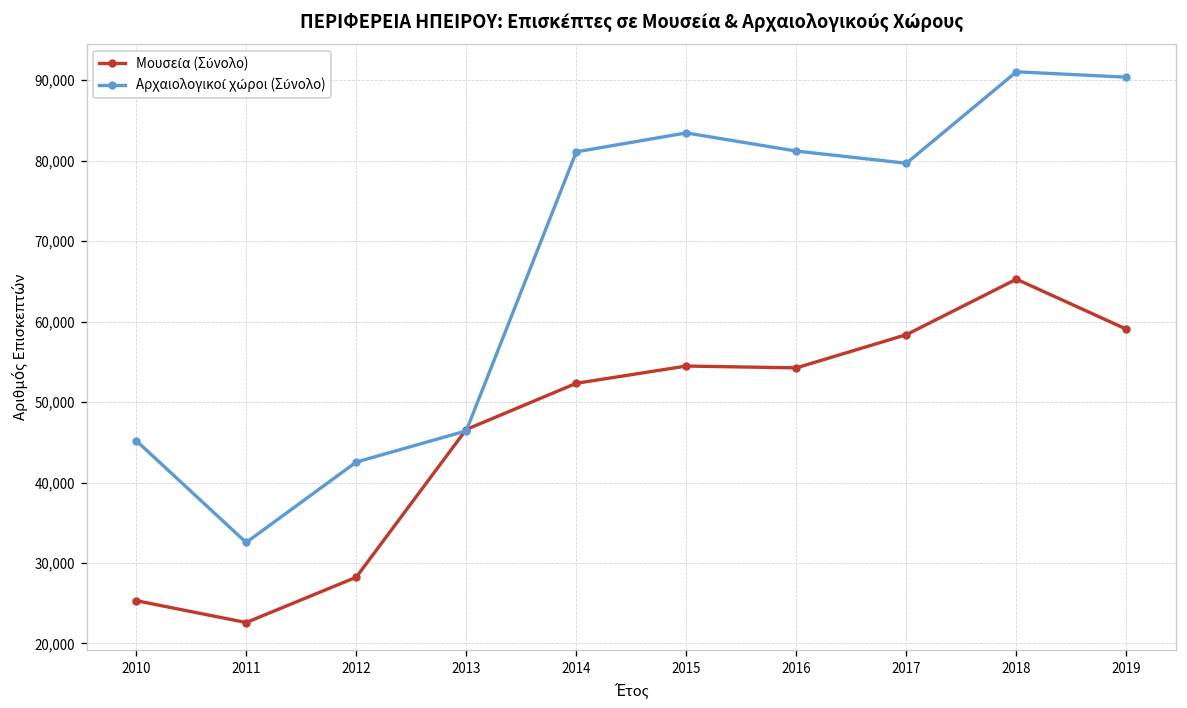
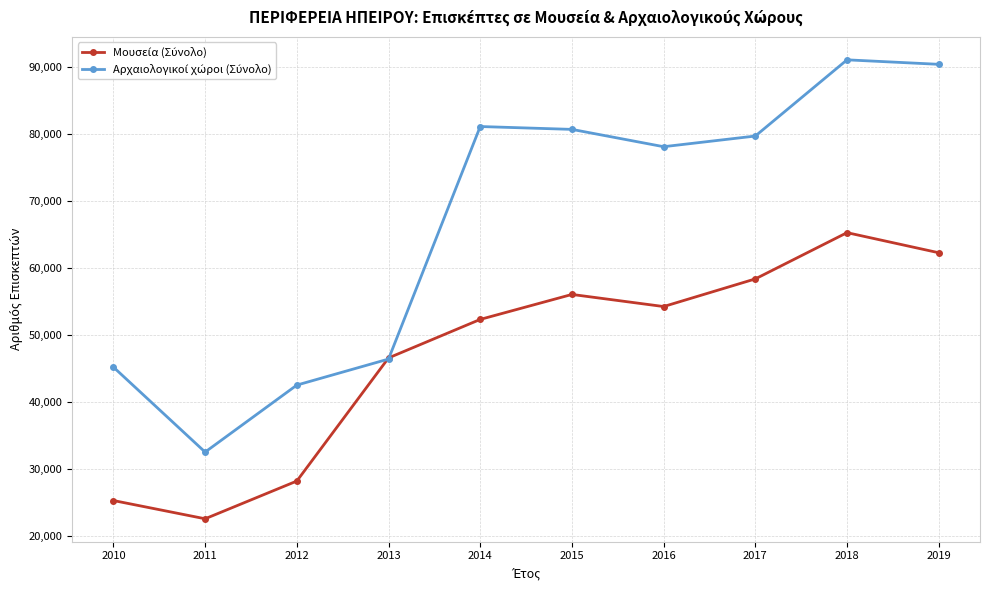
  {
    "Μουσεία (Σύνολο)": {
      "2010": "25,000",
      "2011": "23,000",
      "2012": "28,000",
      "2014": "52,000",
-     "2015": "54,000",
+     "2015": "56,000",
      "2016": "54,000",
      "2017": "58,000",
      "2018": "65,000",
-     "2019": "59,000"
+     "2019": "62,000"
    },
    "Αρχαιολογικοί χώροι (Σύνολο)": {
      "2010": "45,000",
      "2011": "33,000",
      "2012": "43,000",
      "2014": "81,000",
-     "2015": "83,000",
-     "2016": "81,000",
+     "2015": "81,000",
+     "2016": "78,000",
      "2017": "80,000",
      "2018": "91,000",
      "2019": "90,000"
    }
  }
